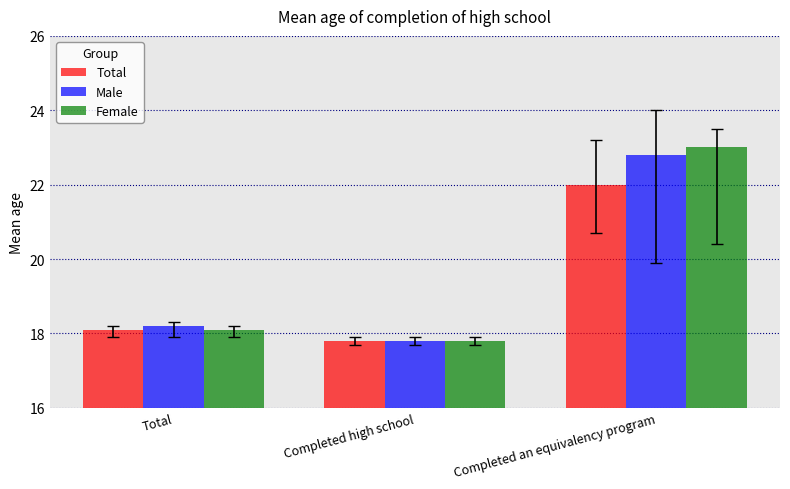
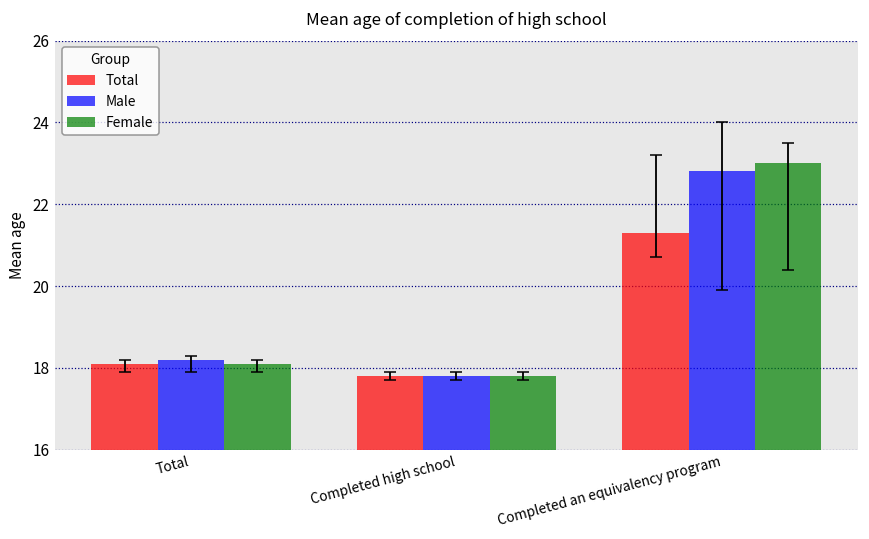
  {
    "Total": {
      "Total": 18.1,
      "Completed high school": 17.8,
-     "Completed an equivalency program": 22.0
+     "Completed an equivalency program": 21.3
    },
    "Male": {
      "Total": 18.2,
      "Completed high school": 17.8,
      "Completed an equivalency program": 22.8
    },
    "Female": {
      "Total": 18.1,
      "Completed high school": 17.8,
      "Completed an equivalency program": 23.0
    }
  }
